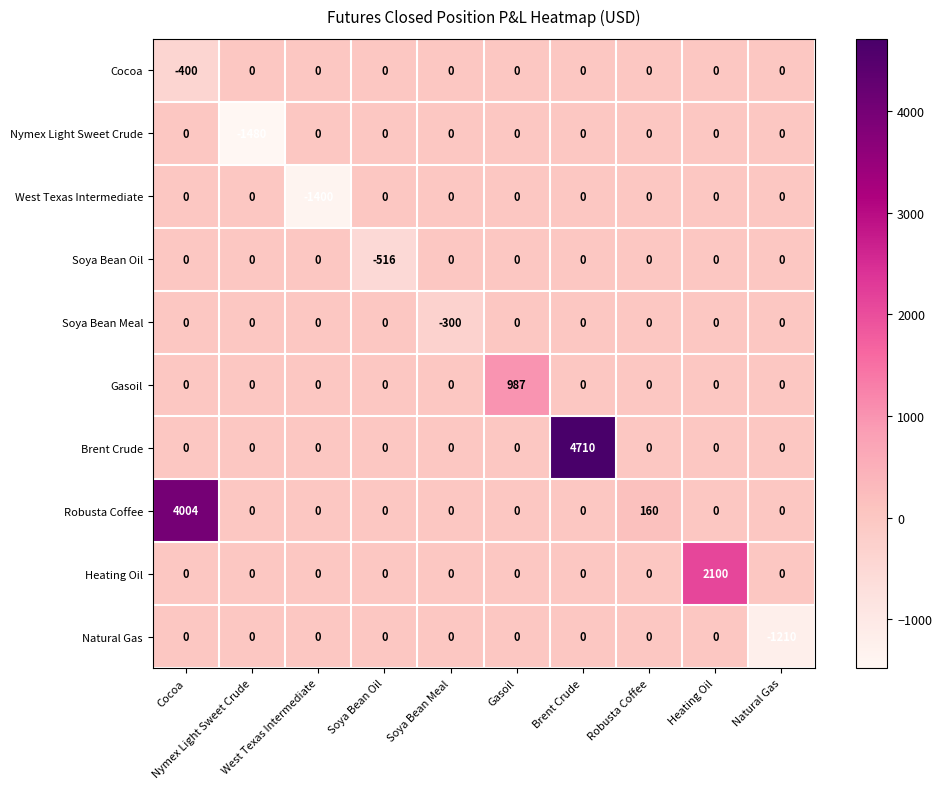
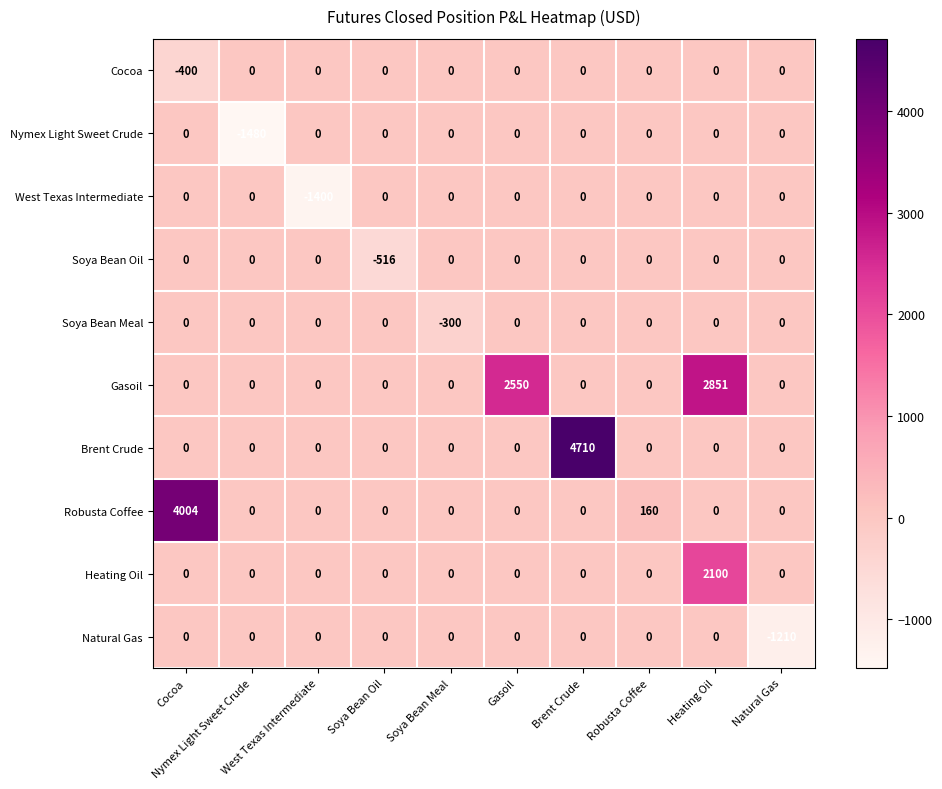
  {
    "Cocoa": {
      "Cocoa": -400,
      "Nymex Light Sweet Crude": 0,
      "West Texas Intermediate": 0,
      "Soya Bean Oil": 0,
      "Soya Bean Meal": 0,
      "Gasoil": 0,
      "Brent Crude": 0,
      "Robusta Coffee": 0,
      "Heating Oil": 0,
      "Natural Gas": 0
    },
    "Nymex Light Sweet Crude": {
      "Cocoa": 0,
      "West Texas Intermediate": 0,
      "Soya Bean Oil": 0,
      "Soya Bean Meal": 0,
      "Gasoil": 0,
      "Brent Crude": 0,
      "Robusta Coffee": 0,
      "Heating Oil": 0,
      "Natural Gas": 0
    },
    "West Texas Intermediate": {
      "Cocoa": 0,
      "Nymex Light Sweet Crude": 0,
      "Soya Bean Oil": 0,
      "Soya Bean Meal": 0,
      "Gasoil": 0,
      "Brent Crude": 0,
      "Robusta Coffee": 0,
      "Heating Oil": 0,
      "Natural Gas": 0
    },
    "Soya Bean Oil": {
      "Cocoa": 0,
      "Nymex Light Sweet Crude": 0,
      "West Texas Intermediate": 0,
      "Soya Bean Oil": -516,
      "Soya Bean Meal": 0,
      "Gasoil": 0,
      "Brent Crude": 0,
      "Robusta Coffee": 0,
      "Heating Oil": 0,
      "Natural Gas": 0
    },
    "Soya Bean Meal": {
      "Cocoa": 0,
      "Nymex Light Sweet Crude": 0,
      "West Texas Intermediate": 0,
      "Soya Bean Oil": 0,
      "Soya Bean Meal": -300,
      "Gasoil": 0,
      "Brent Crude": 0,
      "Robusta Coffee": 0,
      "Heating Oil": 0,
      "Natural Gas": 0
    },
    "Gasoil": {
      "Cocoa": 0,
      "Nymex Light Sweet Crude": 0,
      "West Texas Intermediate": 0,
      "Soya Bean Oil": 0,
      "Soya Bean Meal": 0,
-     "Gasoil": 987,
+     "Gasoil": 2550,
      "Brent Crude": 0,
      "Robusta Coffee": 0,
-     "Heating Oil": 0,
+     "Heating Oil": 2851,
      "Natural Gas": 0
    },
    "Brent Crude": {
      "Cocoa": 0,
      "Nymex Light Sweet Crude": 0,
      "West Texas Intermediate": 0,
      "Soya Bean Oil": 0,
      "Soya Bean Meal": 0,
      "Gasoil": 0,
      "Brent Crude": 4710,
      "Robusta Coffee": 0,
      "Heating Oil": 0,
      "Natural Gas": 0
    },
    "Robusta Coffee": {
      "Cocoa": 4004,
      "Nymex Light Sweet Crude": 0,
      "West Texas Intermediate": 0,
      "Soya Bean Oil": 0,
      "Soya Bean Meal": 0,
      "Gasoil": 0,
      "Brent Crude": 0,
      "Robusta Coffee": 160,
      "Heating Oil": 0,
      "Natural Gas": 0
    },
    "Heating Oil": {
      "Cocoa": 0,
      "Nymex Light Sweet Crude": 0,
      "West Texas Intermediate": 0,
      "Soya Bean Oil": 0,
      "Soya Bean Meal": 0,
      "Gasoil": 0,
      "Brent Crude": 0,
      "Robusta Coffee": 0,
      "Heating Oil": 2100,
      "Natural Gas": 0
    },
    "Natural Gas": {
      "Cocoa": 0,
      "Nymex Light Sweet Crude": 0,
      "West Texas Intermediate": 0,
      "Soya Bean Oil": 0,
      "Soya Bean Meal": 0,
      "Gasoil": 0,
      "Brent Crude": 0,
      "Robusta Coffee": 0,
      "Heating Oil": 0
    }
  }
